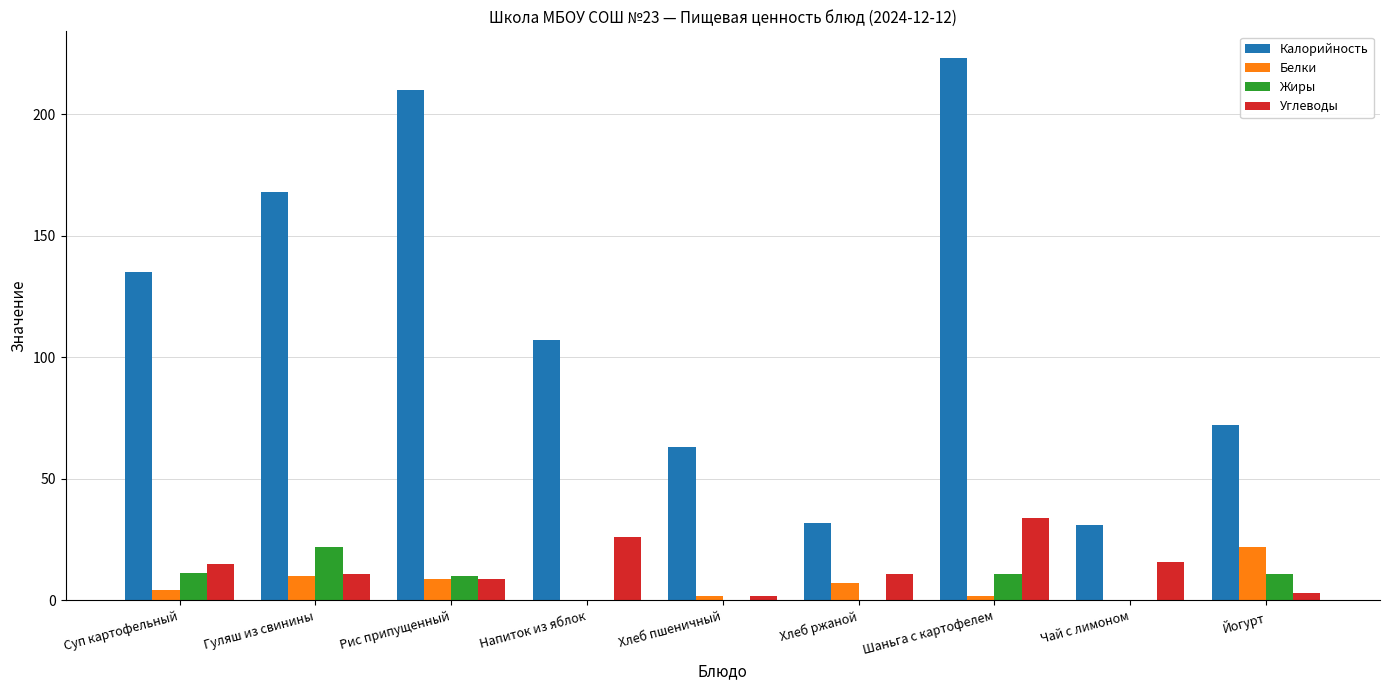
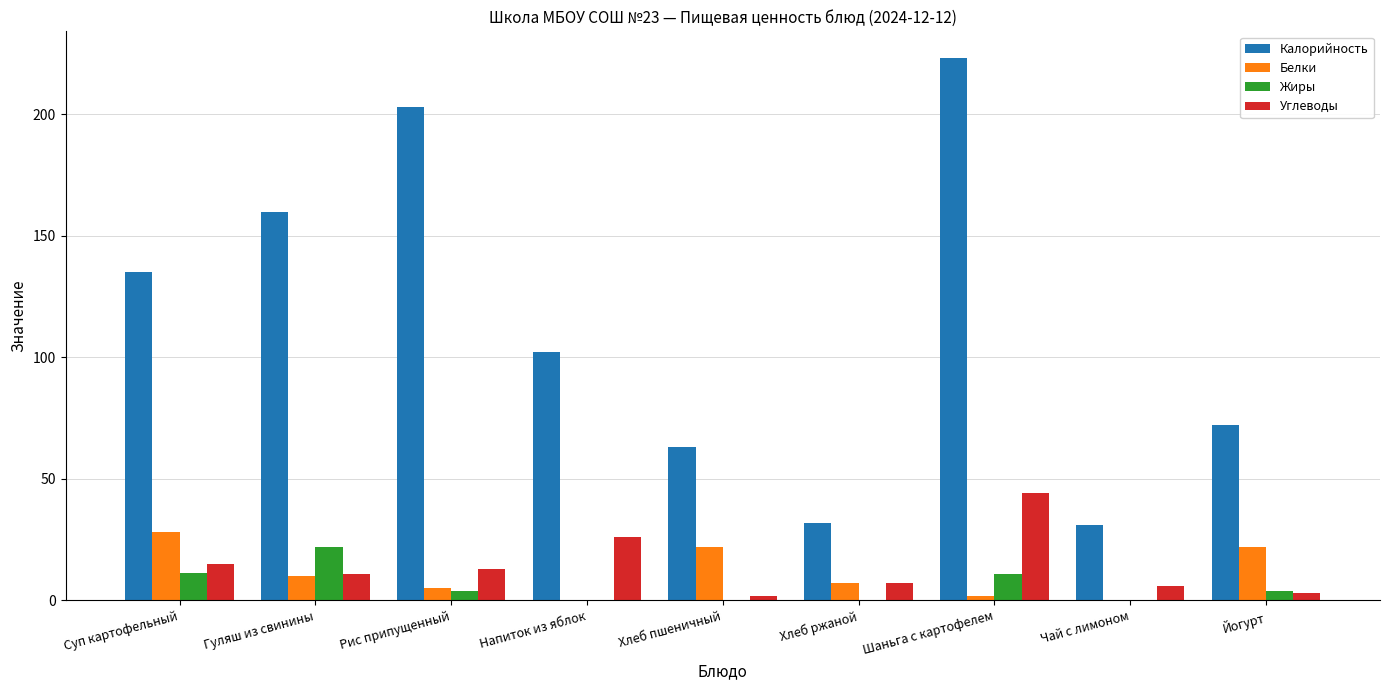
  {
    "Калорийность": {
      "Суп картофельный": 135,
-     "Гуляш из свинины": 168,
-     "Рис припущенный": 210,
-     "Напиток из яблок": 107,
+     "Гуляш из свинины": 160,
+     "Рис припущенный": 203,
+     "Напиток из яблок": 102,
      "Хлеб пшеничный": 63,
      "Хлеб ржаной": 32,
      "Шаньга с картофелем": 223,
      "Чай с лимоном": 31,
      "Йогурт": 72
    },
    "Белки": {
-     "Суп картофельный": 4,
+     "Суп картофельный": 28,
      "Гуляш из свинины": 10,
-     "Рис припущенный": 9,
+     "Рис припущенный": 5,
      "Напиток из яблок": 0,
-     "Хлеб пшеничный": 2,
+     "Хлеб пшеничный": 22,
      "Хлеб ржаной": 7,
      "Шаньга с картофелем": 2,
      "Чай с лимоном": 0,
      "Йогурт": 22
    },
    "Жиры": {
      "Суп картофельный": 11,
      "Гуляш из свинины": 22,
-     "Рис припущенный": 10,
+     "Рис припущенный": 4,
      "Напиток из яблок": 0,
      "Хлеб пшеничный": 0,
      "Хлеб ржаной": 0,
      "Шаньга с картофелем": 11,
      "Чай с лимоном": 0,
-     "Йогурт": 11
+     "Йогурт": 4
    },
    "Углеводы": {
      "Суп картофельный": 15,
      "Гуляш из свинины": 11,
-     "Рис припущенный": 9,
+     "Рис припущенный": 13,
      "Напиток из яблок": 26,
      "Хлеб пшеничный": 2,
-     "Хлеб ржаной": 11,
-     "Шаньга с картофелем": 34,
-     "Чай с лимоном": 16,
+     "Хлеб ржаной": 7,
+     "Шаньга с картофелем": 44,
+     "Чай с лимоном": 6,
      "Йогурт": 3
    }
  }
